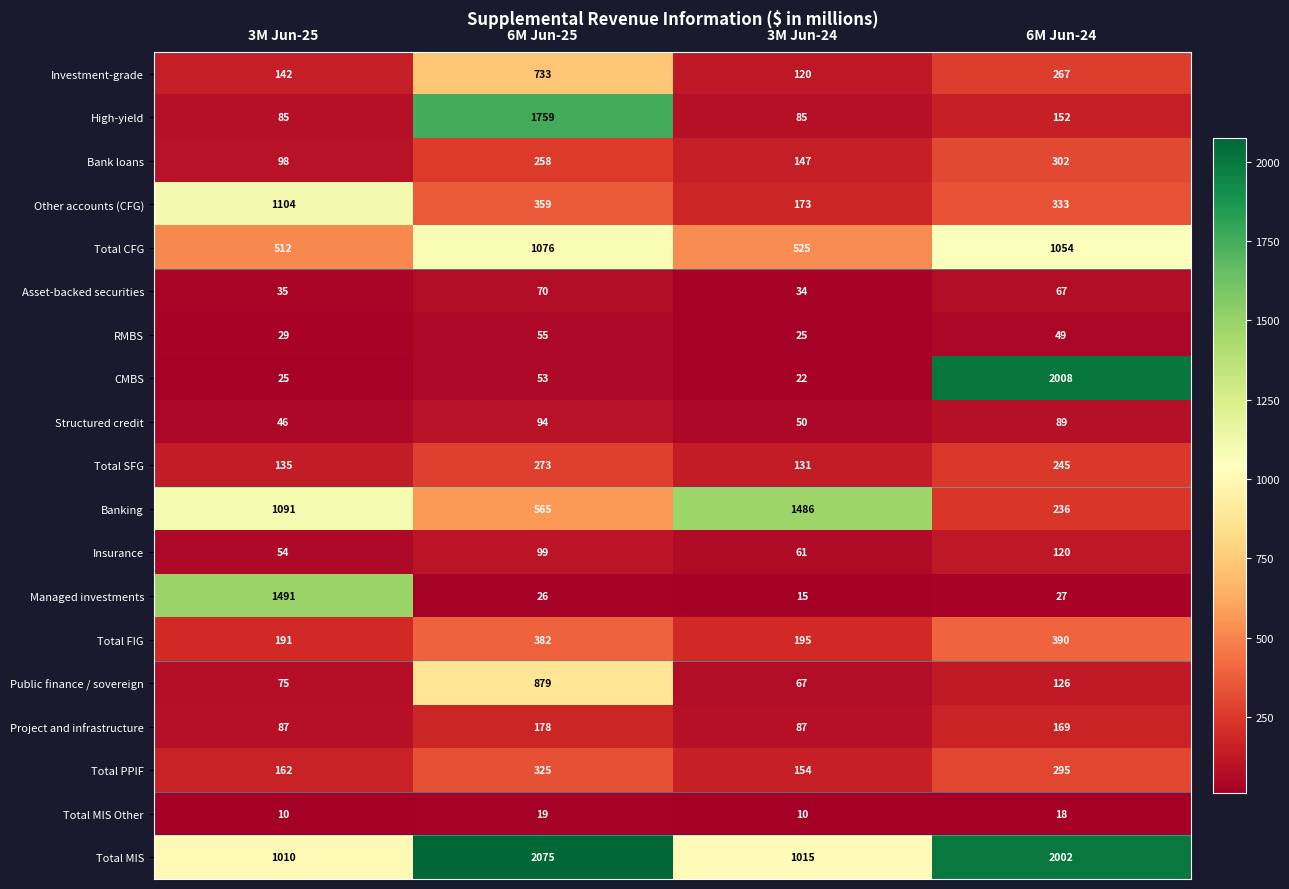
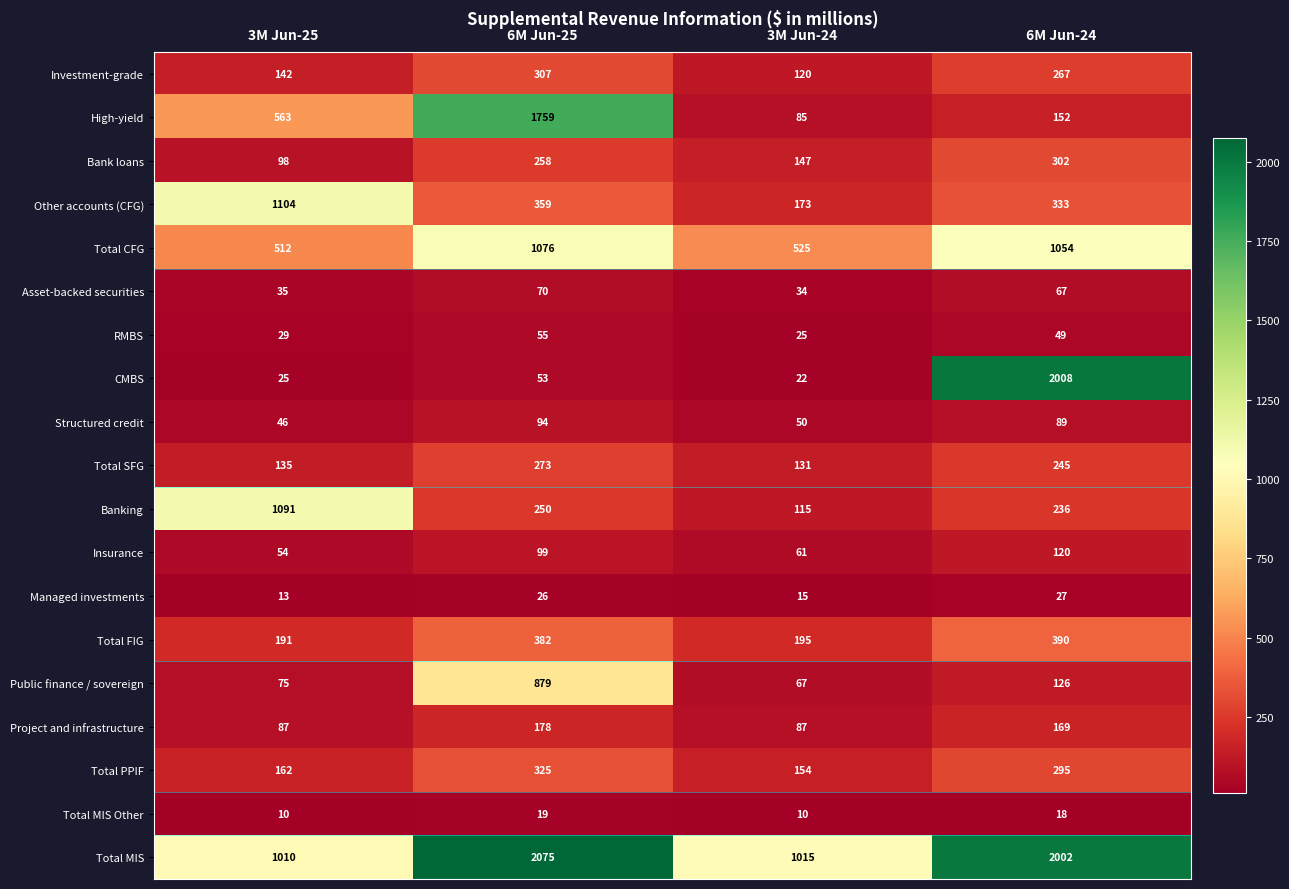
  {
    "Investment-grade": {
      "3M Jun-25": 142,
-     "6M Jun-25": 733,
+     "6M Jun-25": 307,
      "3M Jun-24": 120,
      "6M Jun-24": 267
    },
    "High-yield": {
-     "3M Jun-25": 85,
+     "3M Jun-25": 563,
      "6M Jun-25": 1759,
      "3M Jun-24": 85,
      "6M Jun-24": 152
    },
    "Bank loans": {
      "3M Jun-25": 98,
      "6M Jun-25": 258,
      "3M Jun-24": 147,
      "6M Jun-24": 302
    },
    "Other accounts (CFG)": {
      "3M Jun-25": 1104,
      "6M Jun-25": 359,
      "3M Jun-24": 173,
      "6M Jun-24": 333
    },
    "Total CFG": {
      "3M Jun-25": 512,
      "6M Jun-25": 1076,
      "3M Jun-24": 525,
      "6M Jun-24": 1054
    },
    "Asset-backed securities": {
      "3M Jun-25": 35,
      "6M Jun-25": 70,
      "3M Jun-24": 34,
      "6M Jun-24": 67
    },
    "RMBS": {
      "3M Jun-25": 29,
      "6M Jun-25": 55,
      "3M Jun-24": 25,
      "6M Jun-24": 49
    },
    "CMBS": {
      "3M Jun-25": 25,
      "6M Jun-25": 53,
      "3M Jun-24": 22,
      "6M Jun-24": 2008
    },
    "Structured credit": {
      "3M Jun-25": 46,
      "6M Jun-25": 94,
      "3M Jun-24": 50,
      "6M Jun-24": 89
    },
    "Total SFG": {
      "3M Jun-25": 135,
      "6M Jun-25": 273,
      "3M Jun-24": 131,
      "6M Jun-24": 245
    },
    "Banking": {
      "3M Jun-25": 1091,
-     "6M Jun-25": 565,
-     "3M Jun-24": 1486,
+     "6M Jun-25": 250,
+     "3M Jun-24": 115,
      "6M Jun-24": 236
    },
    "Insurance": {
      "3M Jun-25": 54,
      "6M Jun-25": 99,
      "3M Jun-24": 61,
      "6M Jun-24": 120
    },
    "Managed investments": {
-     "3M Jun-25": 1491,
+     "3M Jun-25": 13,
      "6M Jun-25": 26,
      "3M Jun-24": 15,
      "6M Jun-24": 27
    },
    "Total FIG": {
      "3M Jun-25": 191,
      "6M Jun-25": 382,
      "3M Jun-24": 195,
      "6M Jun-24": 390
    },
    "Public finance / sovereign": {
      "3M Jun-25": 75,
      "6M Jun-25": 879,
      "3M Jun-24": 67,
      "6M Jun-24": 126
    },
    "Project and infrastructure": {
      "3M Jun-25": 87,
      "6M Jun-25": 178,
      "3M Jun-24": 87,
      "6M Jun-24": 169
    },
    "Total PPIF": {
      "3M Jun-25": 162,
      "6M Jun-25": 325,
      "3M Jun-24": 154,
      "6M Jun-24": 295
    },
    "Total MIS Other": {
      "3M Jun-25": 10,
      "6M Jun-25": 19,
      "3M Jun-24": 10,
      "6M Jun-24": 18
    },
    "Total MIS": {
      "3M Jun-25": 1010,
      "6M Jun-25": 2075,
      "3M Jun-24": 1015,
      "6M Jun-24": 2002
    }
  }
